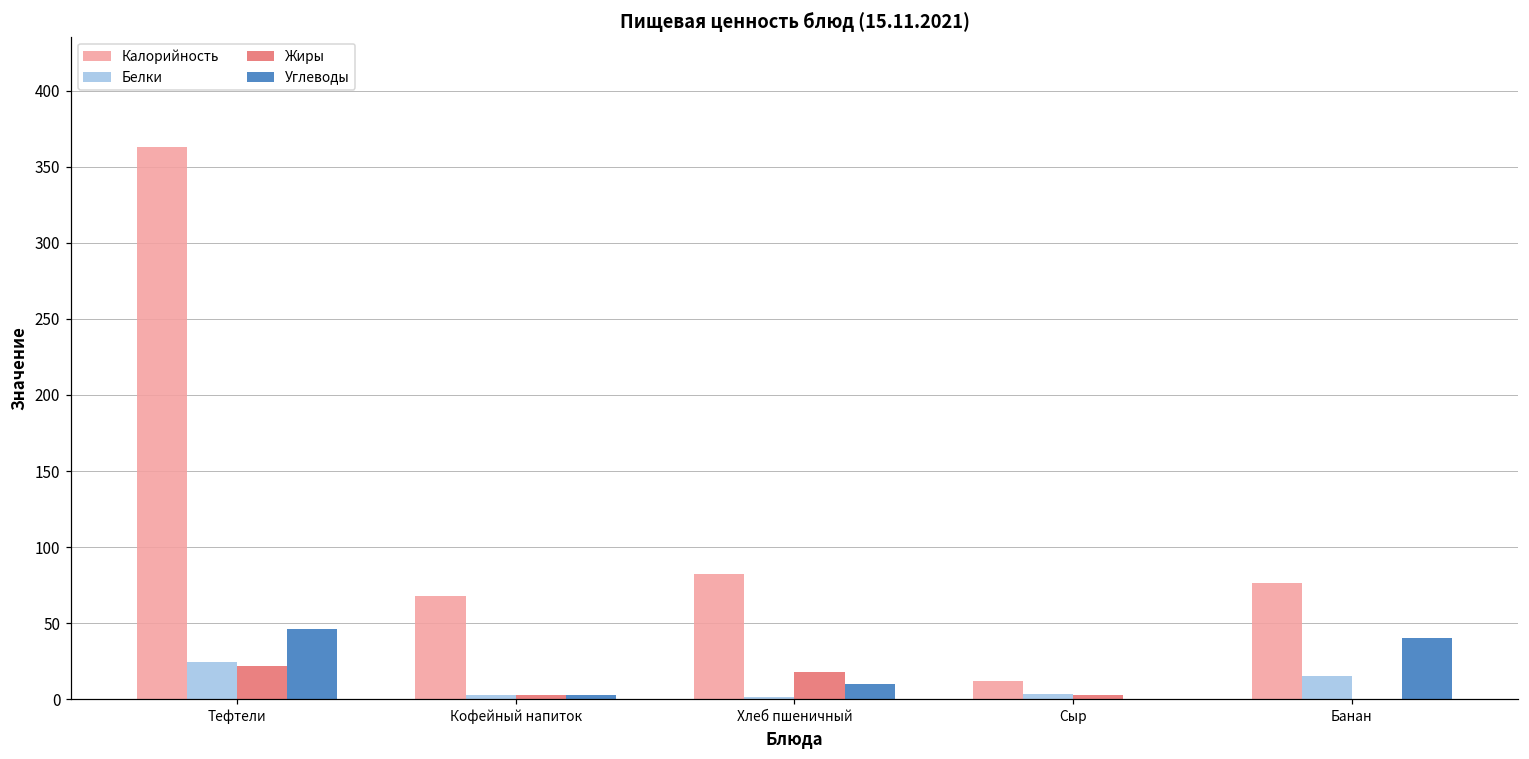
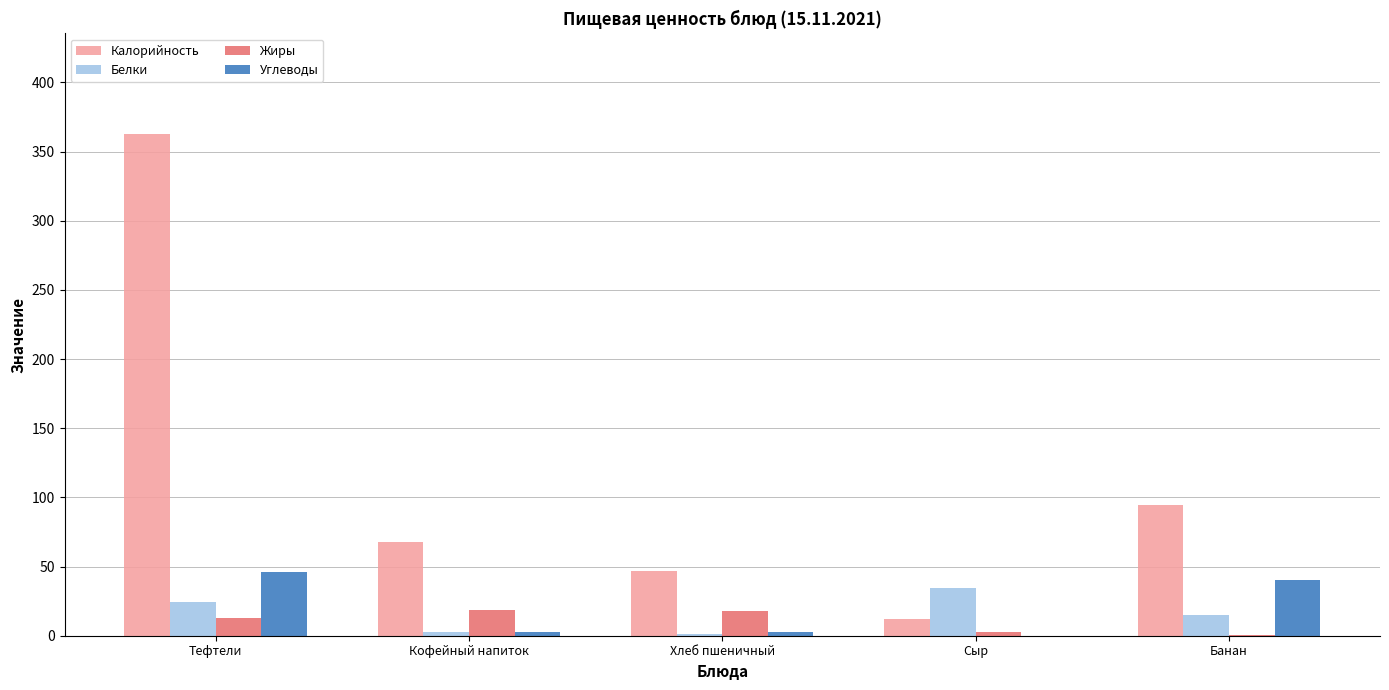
  {
    "Калорийность": {
      "Тефтели": 363,
      "Кофейный напиток": 68,
-     "Хлеб пшеничный": 82,
+     "Хлеб пшеничный": 47,
      "Сыр": 12,
-     "Банан": 76
+     "Банан": 95
    },
    "Белки": {
      "Тефтели": 25,
      "Кофейный напиток": 3,
-     "Сыр": 3,
+     "Сыр": 35,
      "Банан": 15
    },
    "Жиры": {
-     "Тефтели": 22,
-     "Кофейный напиток": 3,
+     "Тефтели": 13,
+     "Кофейный напиток": 18,
      "Хлеб пшеничный": 18,
      "Сыр": 3
    },
    "Углеводы": {
      "Тефтели": 46,
      "Кофейный напиток": 3,
-     "Хлеб пшеничный": 10,
+     "Хлеб пшеничный": 3,
      "Сыр": 0,
      "Банан": 41
    }
  }
